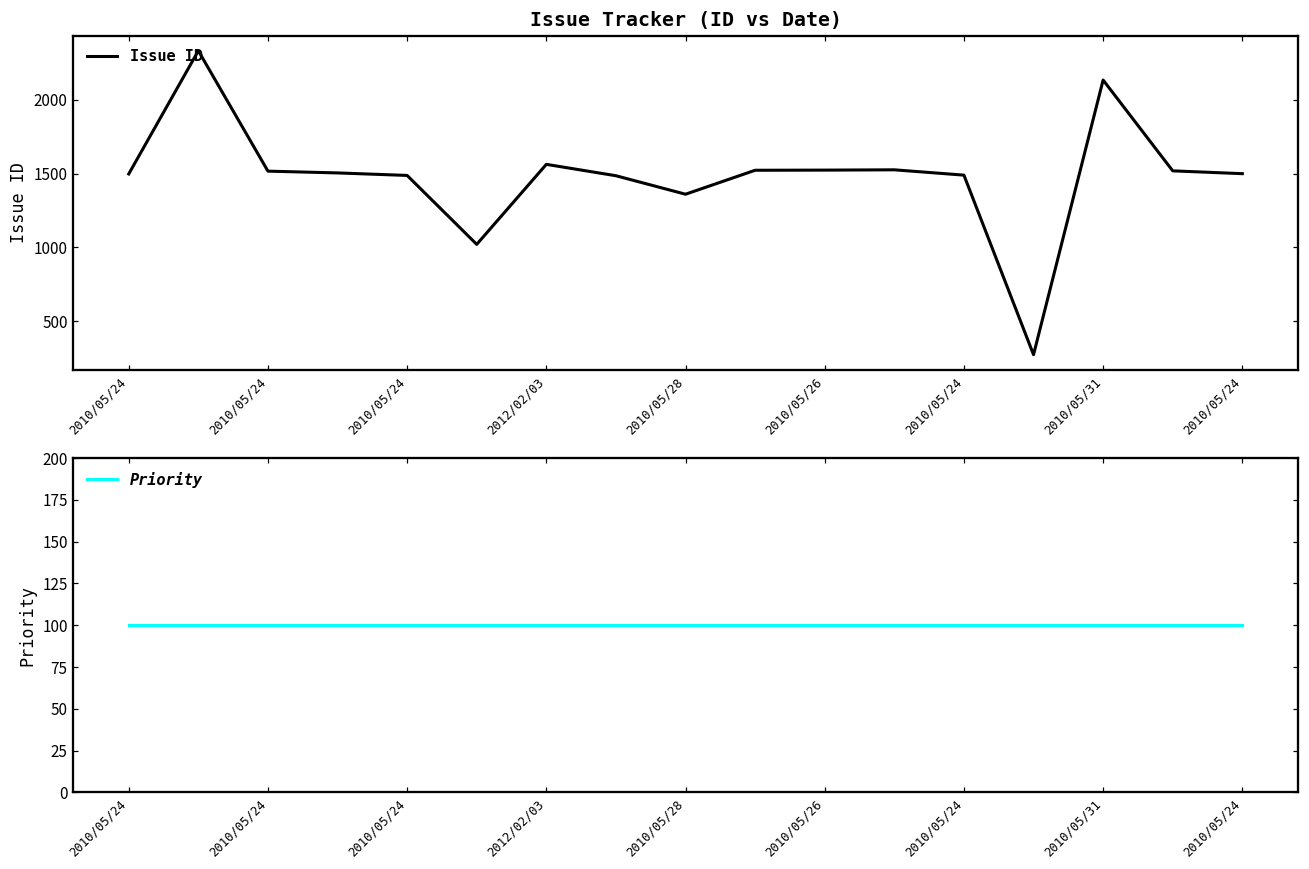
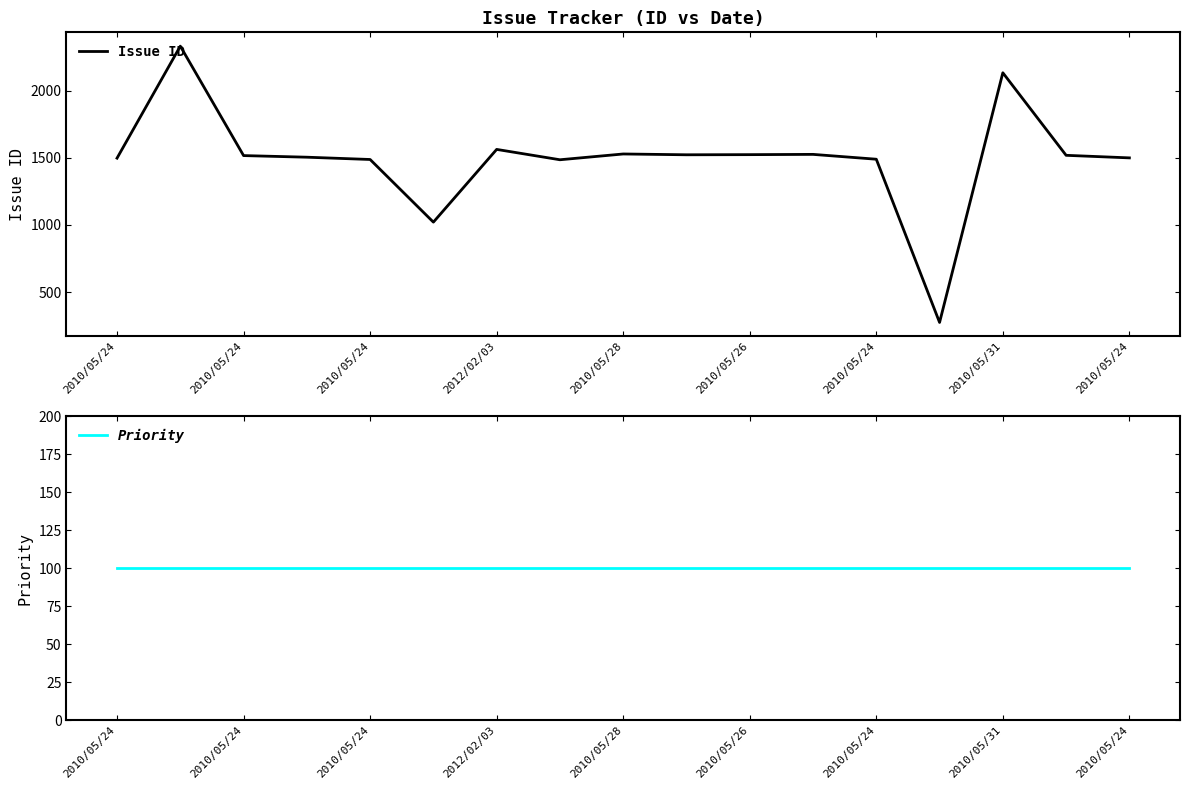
  {
    "Issue Tracker (ID vs Date)": {
      "2012/02/03": 1560,
-     "2010/05/28": 1360,
+     "2010/05/28": 1530,
      "2010/05/31": 2130
    }
  }
